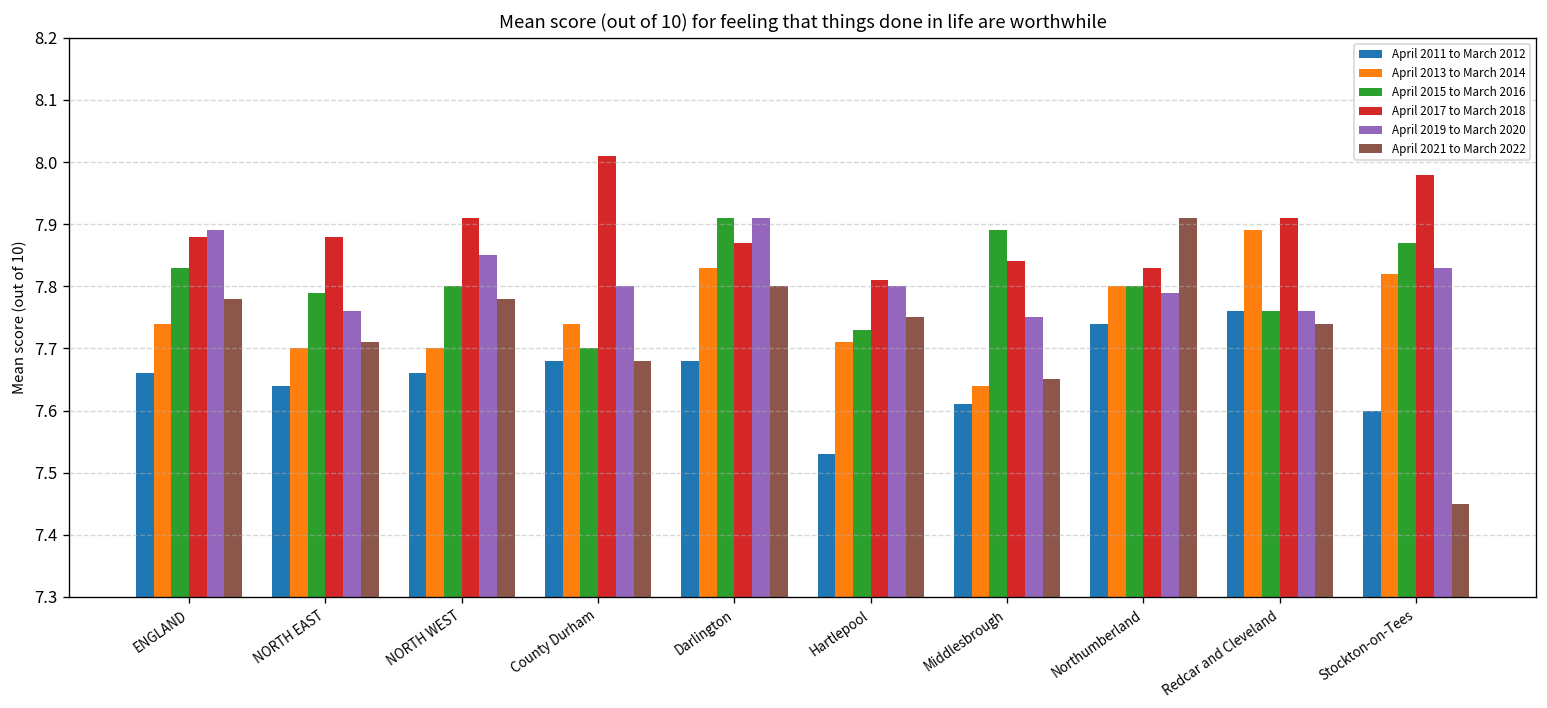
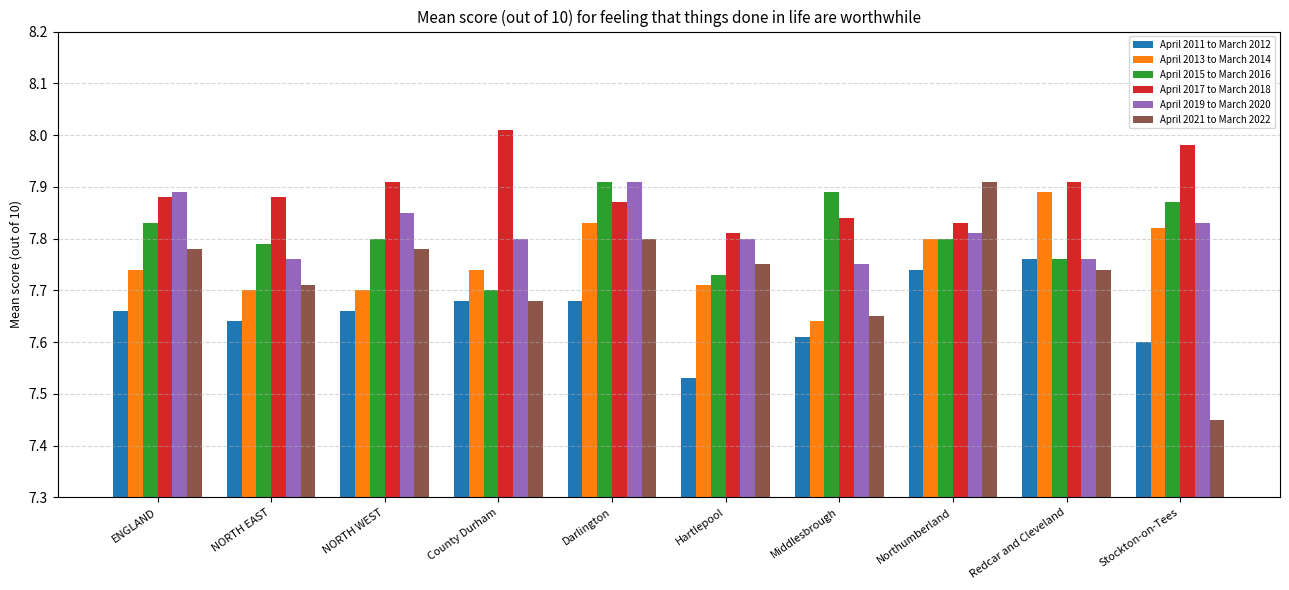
  {
    "April 2011 to March 2012": {
      "ENGLAND": 7.66,
      "NORTH EAST": 7.64,
      "NORTH WEST": 7.66,
      "County Durham": 7.68,
      "Darlington": 7.68,
      "Hartlepool": 7.53,
      "Middlesbrough": 7.61,
      "Northumberland": 7.74,
      "Redcar and Cleveland": 7.76,
      "Stockton-on-Tees": 7.60
    },
    "April 2013 to March 2014": {
      "ENGLAND": 7.74,
      "NORTH EAST": 7.70,
      "NORTH WEST": 7.70,
      "County Durham": 7.74,
      "Darlington": 7.83,
      "Hartlepool": 7.71,
      "Middlesbrough": 7.64,
      "Northumberland": 7.80,
      "Redcar and Cleveland": 7.89,
      "Stockton-on-Tees": 7.82
    },
    "April 2015 to March 2016": {
      "ENGLAND": 7.83,
      "NORTH EAST": 7.79,
      "NORTH WEST": 7.80,
      "County Durham": 7.70,
      "Darlington": 7.91,
      "Hartlepool": 7.73,
      "Middlesbrough": 7.89,
      "Northumberland": 7.80,
      "Redcar and Cleveland": 7.76,
      "Stockton-on-Tees": 7.87
    },
    "April 2017 to March 2018": {
      "ENGLAND": 7.88,
      "NORTH EAST": 7.88,
      "NORTH WEST": 7.91,
      "County Durham": 8.01,
      "Darlington": 7.87,
      "Hartlepool": 7.81,
      "Middlesbrough": 7.84,
      "Northumberland": 7.83,
      "Redcar and Cleveland": 7.91,
      "Stockton-on-Tees": 7.98
    },
    "April 2019 to March 2020": {
      "ENGLAND": 7.89,
      "NORTH EAST": 7.76,
      "NORTH WEST": 7.85,
      "County Durham": 7.80,
      "Darlington": 7.91,
      "Hartlepool": 7.80,
      "Middlesbrough": 7.75,
-     "Northumberland": 7.79,
+     "Northumberland": 7.81,
      "Redcar and Cleveland": 7.76,
      "Stockton-on-Tees": 7.83
    },
    "April 2021 to March 2022": {
      "ENGLAND": 7.78,
      "NORTH EAST": 7.71,
      "NORTH WEST": 7.78,
      "County Durham": 7.68,
      "Darlington": 7.80,
      "Hartlepool": 7.75,
      "Middlesbrough": 7.65,
      "Northumberland": 7.91,
      "Redcar and Cleveland": 7.74,
      "Stockton-on-Tees": 7.45
    }
  }
